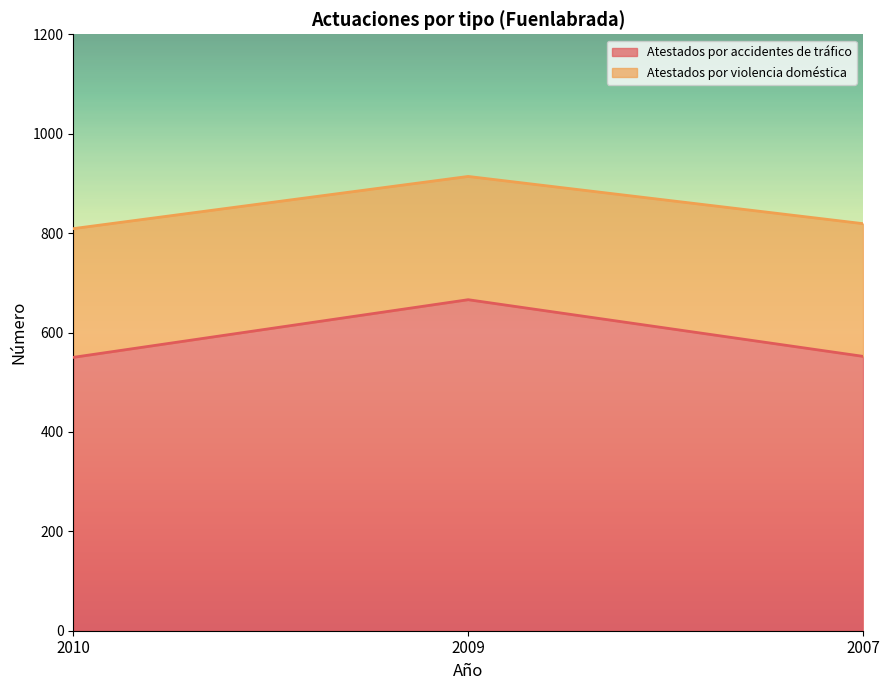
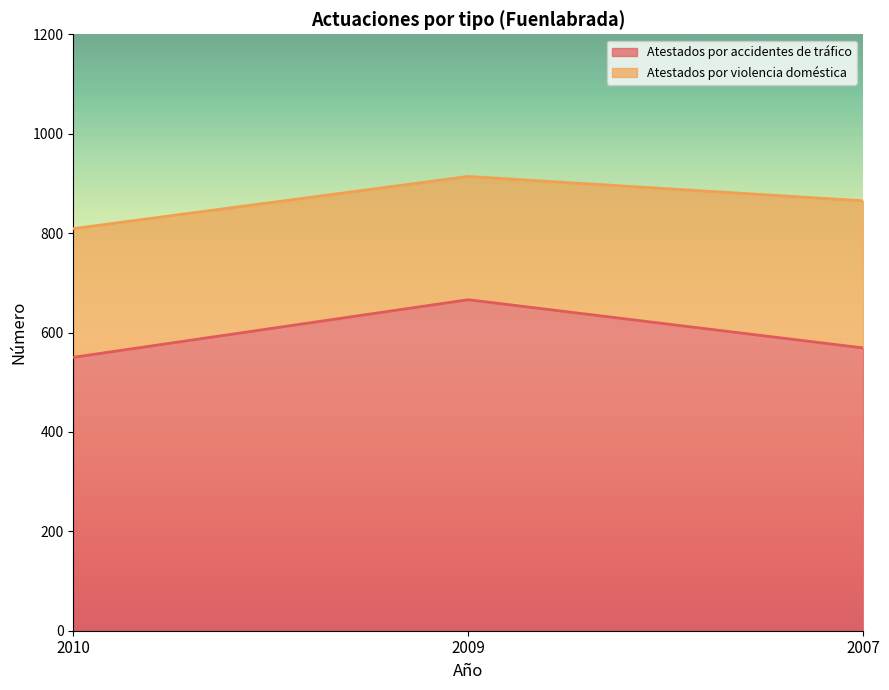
  {
    "Atestados por accidentes de tráfico": {
      "2010": 550,
      "2009": 670,
-     "2007": 550
+     "2007": 570
    },
    "Atestados por violencia doméstica": {
      "2010": 260,
      "2009": 250,
-     "2007": 270
+     "2007": 300
    }
  }
